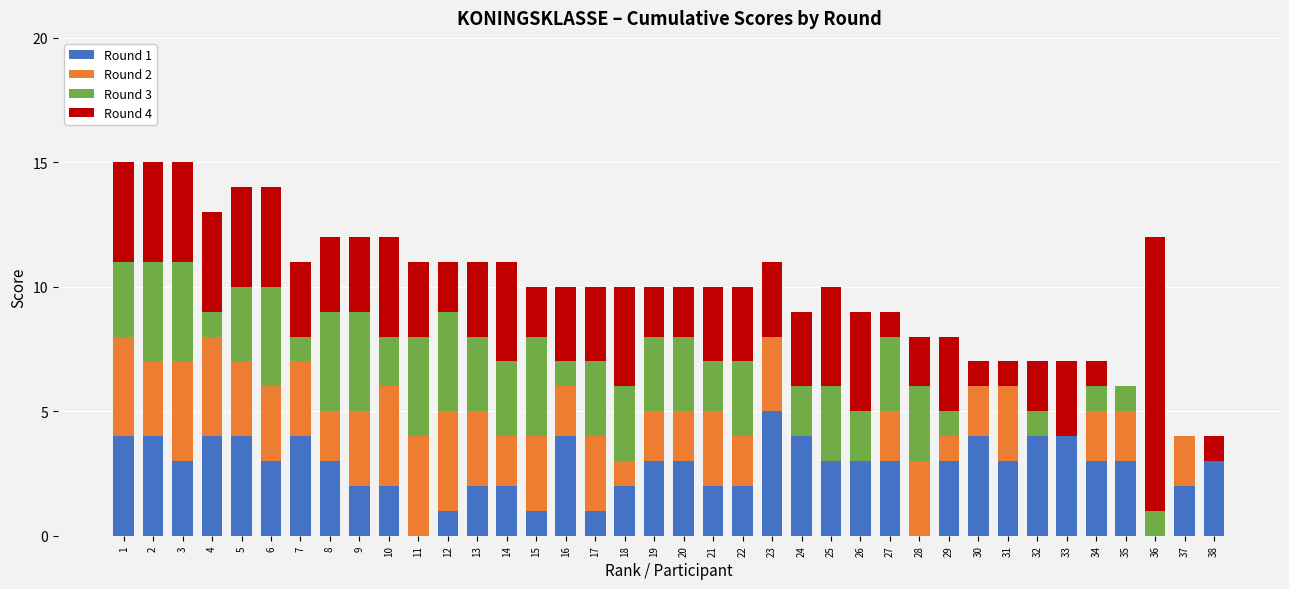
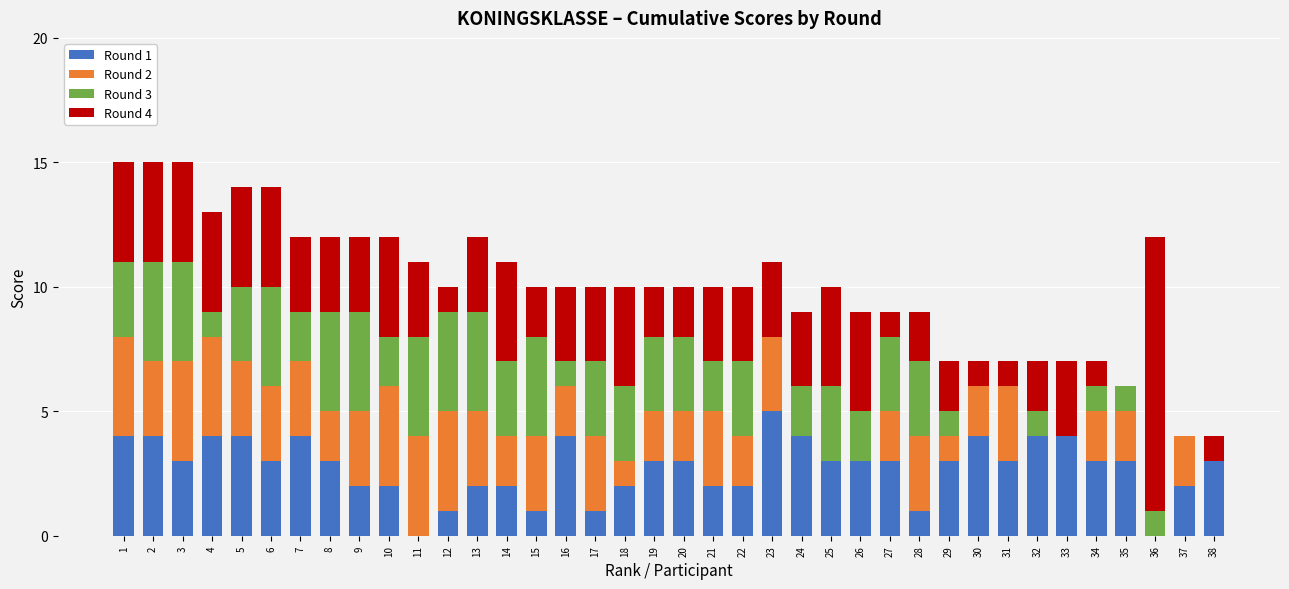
  {
    "Round 1": {
      "1": 4,
      "2": 4,
      "3": 3,
      "4": 4,
      "5": 4,
      "6": 3,
      "7": 4,
      "8": 3,
      "9": 2,
      "10": 2,
      "11": 0,
      "12": 1,
      "13": 2,
      "14": 2,
      "15": 1,
      "16": 4,
      "17": 1,
      "18": 2,
      "19": 3,
      "20": 3,
      "21": 2,
      "22": 2,
      "23": 5,
      "24": 4,
      "25": 3,
      "26": 3,
      "27": 3,
-     "28": 0,
+     "28": 1,
      "29": 3,
      "30": 4,
      "31": 3,
      "32": 4,
      "33": 4,
      "34": 3,
      "35": 3,
      "36": 0,
      "37": 2,
      "38": 3
    },
    "Round 2": {
      "1": 4,
      "2": 3,
      "3": 4,
      "4": 4,
      "5": 3,
      "6": 3,
      "7": 3,
      "8": 2,
      "9": 3,
      "10": 4,
      "11": 4,
      "12": 4,
      "13": 3,
      "14": 2,
      "15": 3,
      "16": 2,
      "17": 3,
      "18": 1,
      "19": 2,
      "20": 2,
      "21": 3,
      "22": 2,
      "23": 3,
      "24": 0,
      "25": 0,
      "26": 0,
      "27": 2,
      "28": 3,
      "29": 1,
      "30": 2,
      "31": 3,
      "32": 0,
      "33": 0,
      "34": 2,
      "35": 2,
      "36": 0,
      "37": 2,
      "38": 0
    },
    "Round 3": {
      "1": 3,
      "2": 4,
      "3": 4,
      "4": 1,
      "5": 3,
      "6": 4,
-     "7": 1,
+     "7": 2,
      "8": 4,
      "9": 4,
      "10": 2,
      "11": 4,
      "12": 4,
-     "13": 3,
+     "13": 4,
      "14": 3,
      "15": 4,
      "16": 1,
      "17": 3,
      "18": 3,
      "19": 3,
      "20": 3,
      "21": 2,
      "22": 3,
      "23": 0,
      "24": 2,
      "25": 3,
      "26": 2,
      "27": 3,
      "28": 3,
      "29": 1,
      "30": 0,
      "31": 0,
      "32": 1,
      "33": 0,
      "34": 1,
      "35": 1,
      "36": 1,
      "37": 0,
      "38": 0
    },
    "Round 4": {
      "1": 4,
      "2": 4,
      "3": 4,
      "4": 4,
      "5": 4,
      "6": 4,
      "7": 3,
      "8": 3,
      "9": 3,
      "10": 4,
      "11": 3,
-     "12": 2,
+     "12": 1,
      "13": 3,
      "14": 4,
      "15": 2,
      "16": 3,
      "17": 3,
      "18": 4,
      "19": 2,
      "20": 2,
      "21": 3,
      "22": 3,
      "23": 3,
      "24": 3,
      "25": 4,
      "26": 4,
      "27": 1,
      "28": 2,
-     "29": 3,
+     "29": 2,
      "30": 1,
      "31": 1,
      "32": 2,
      "33": 3,
      "34": 1,
      "35": 0,
      "36": 11,
      "37": 0,
      "38": 1
    }
  }
